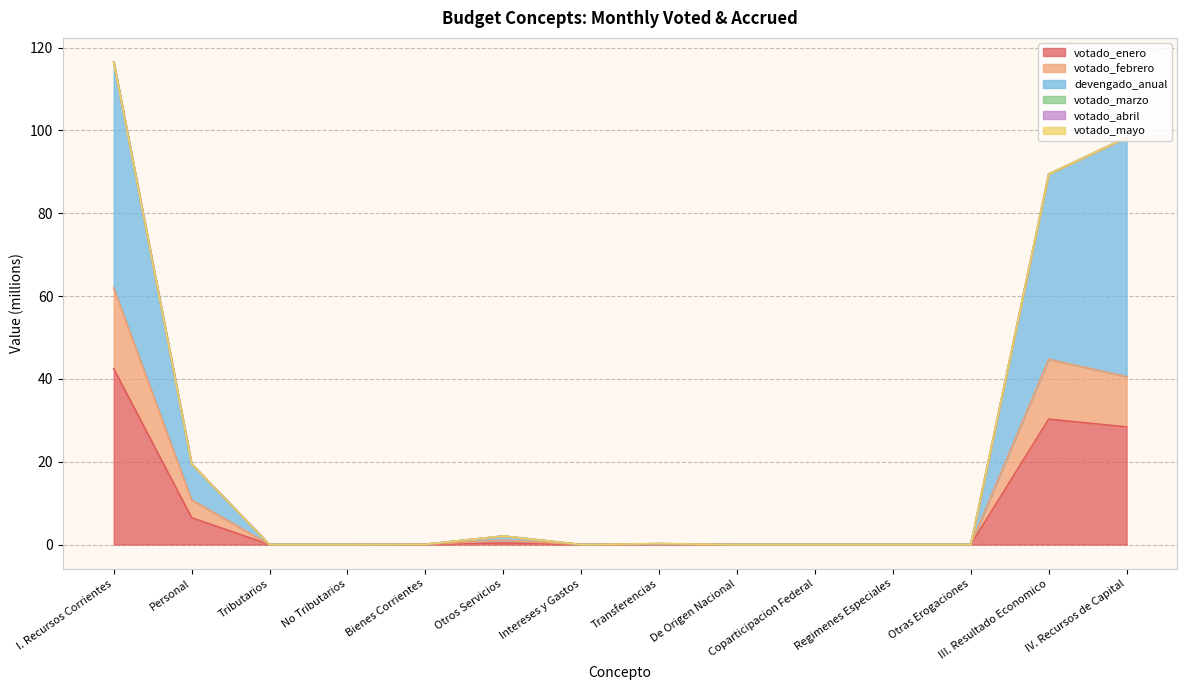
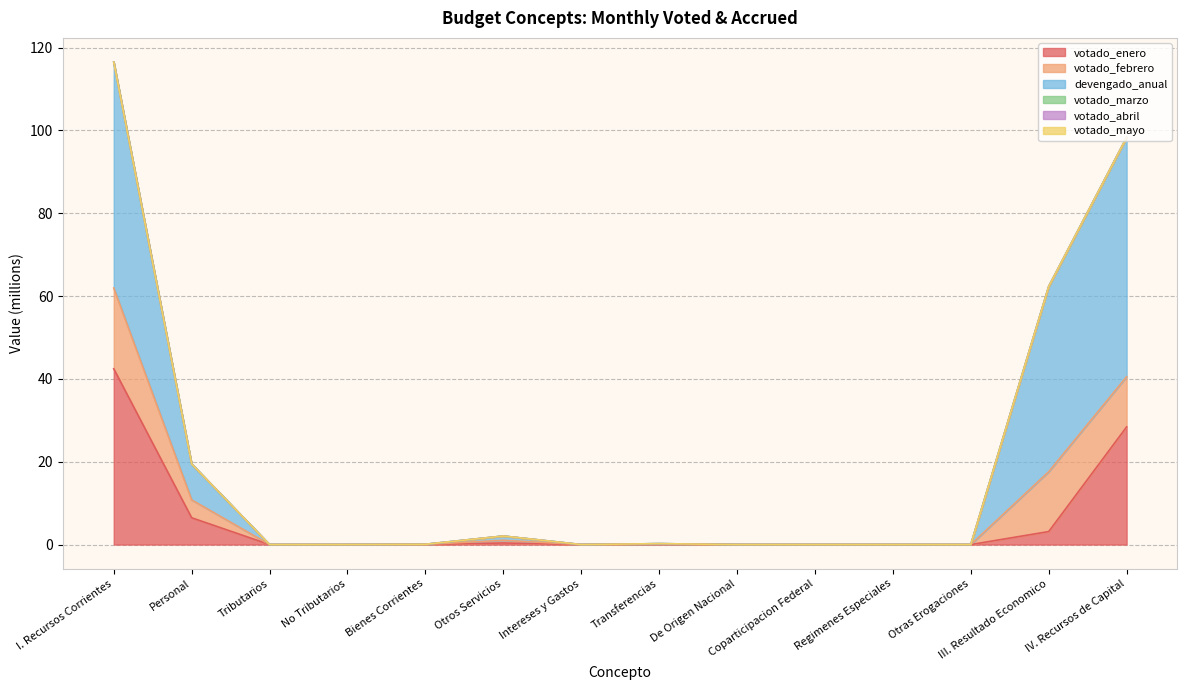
  {
    "votado_enero": {
      "I. Recursos Corrientes": 42,
      "Personal": 6,
      "Otros Servicios": 0,
-     "III. Resultado Economico": 30,
+     "III. Resultado Economico": 3,
      "IV. Recursos de Capital": 28
    }
  }
